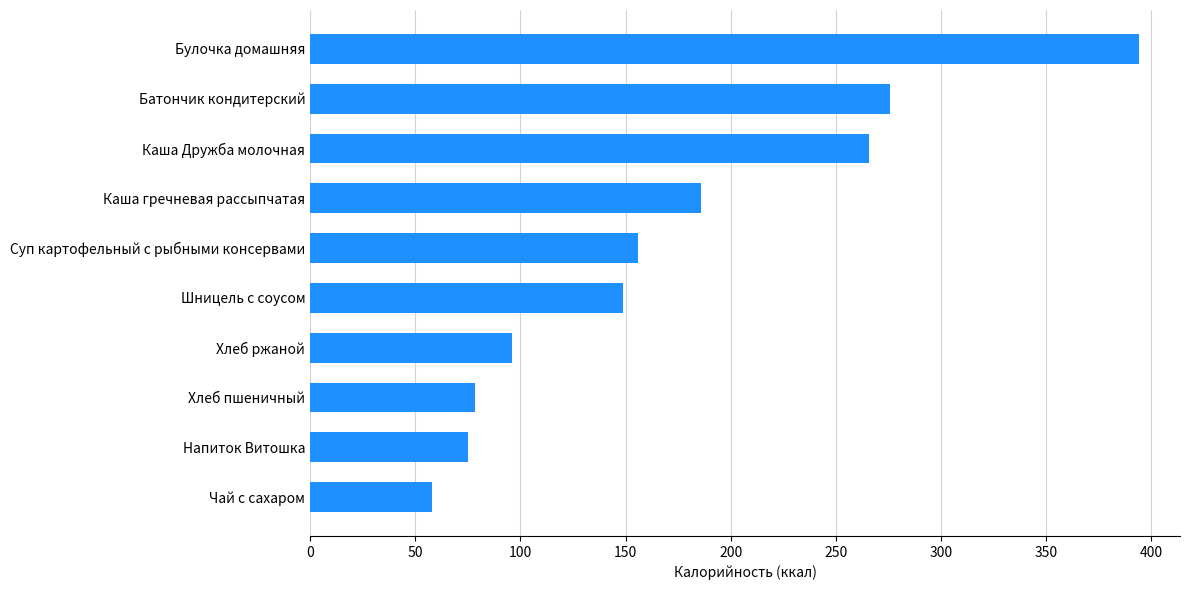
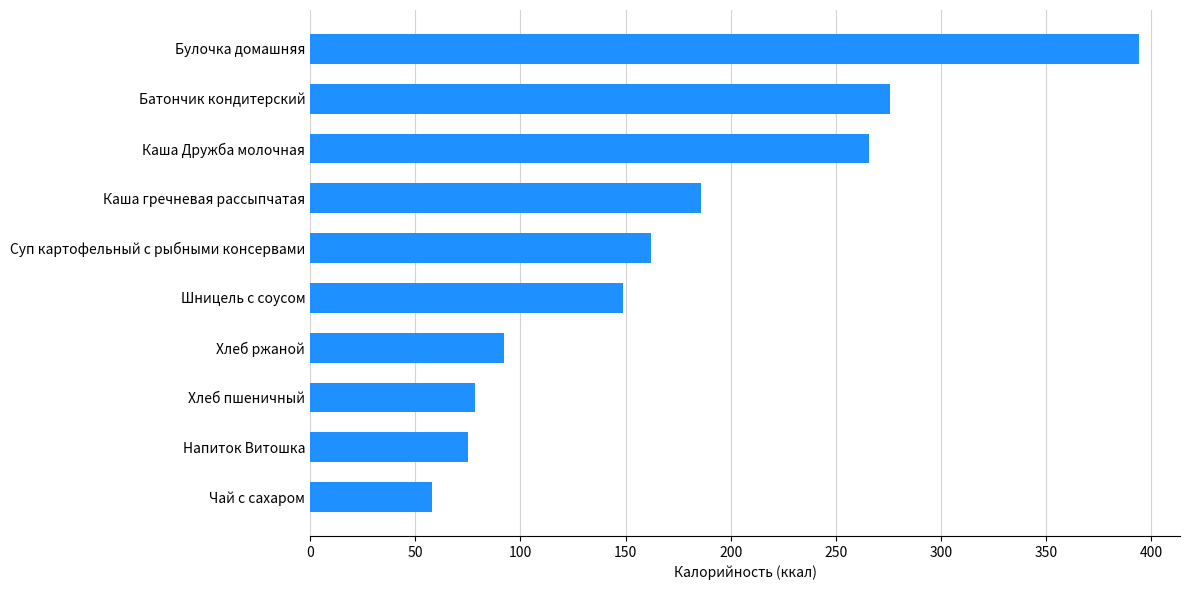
  {
    "Булочка домашняя": 394,
    "Батончик кондитерский": 276,
    "Каша Дружба молочная": 266,
    "Каша гречневая рассыпчатая": 186,
-   "Суп картофельный с рыбными консервами": 156,
+   "Суп картофельный с рыбными консервами": 162,
    "Шницель с соусом": 149,
-   "Хлеб ржаной": 96,
+   "Хлеб ржаной": 92,
    "Хлеб пшеничный": 79,
    "Напиток Витошка": 75,
    "Чай с сахаром": 58
  }
